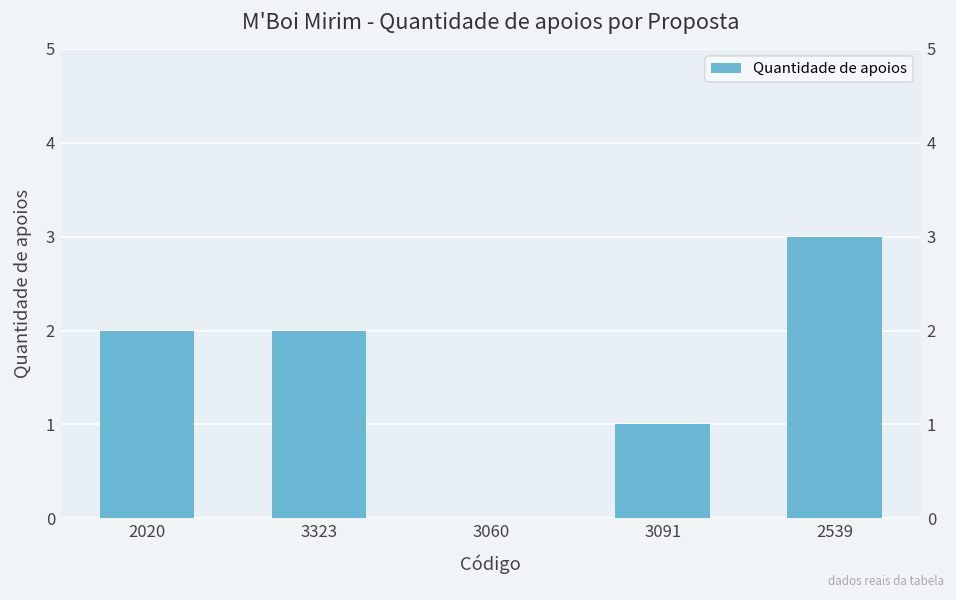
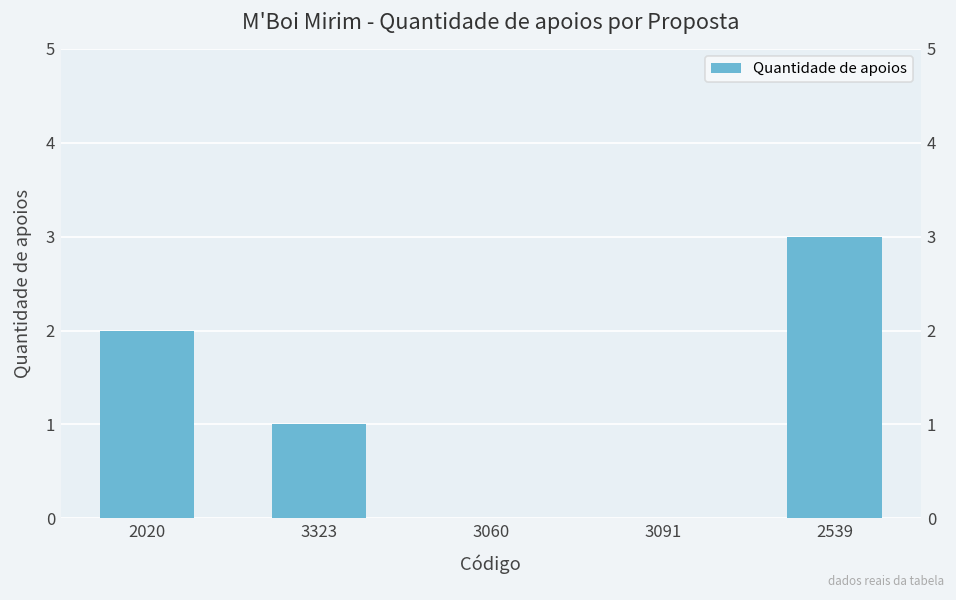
  {
    "2020": 2,
-   "3323": 2,
+   "3323": 1,
    "3060": 0,
-   "3091": 1,
+   "3091": 0,
    "2539": 3
  }
